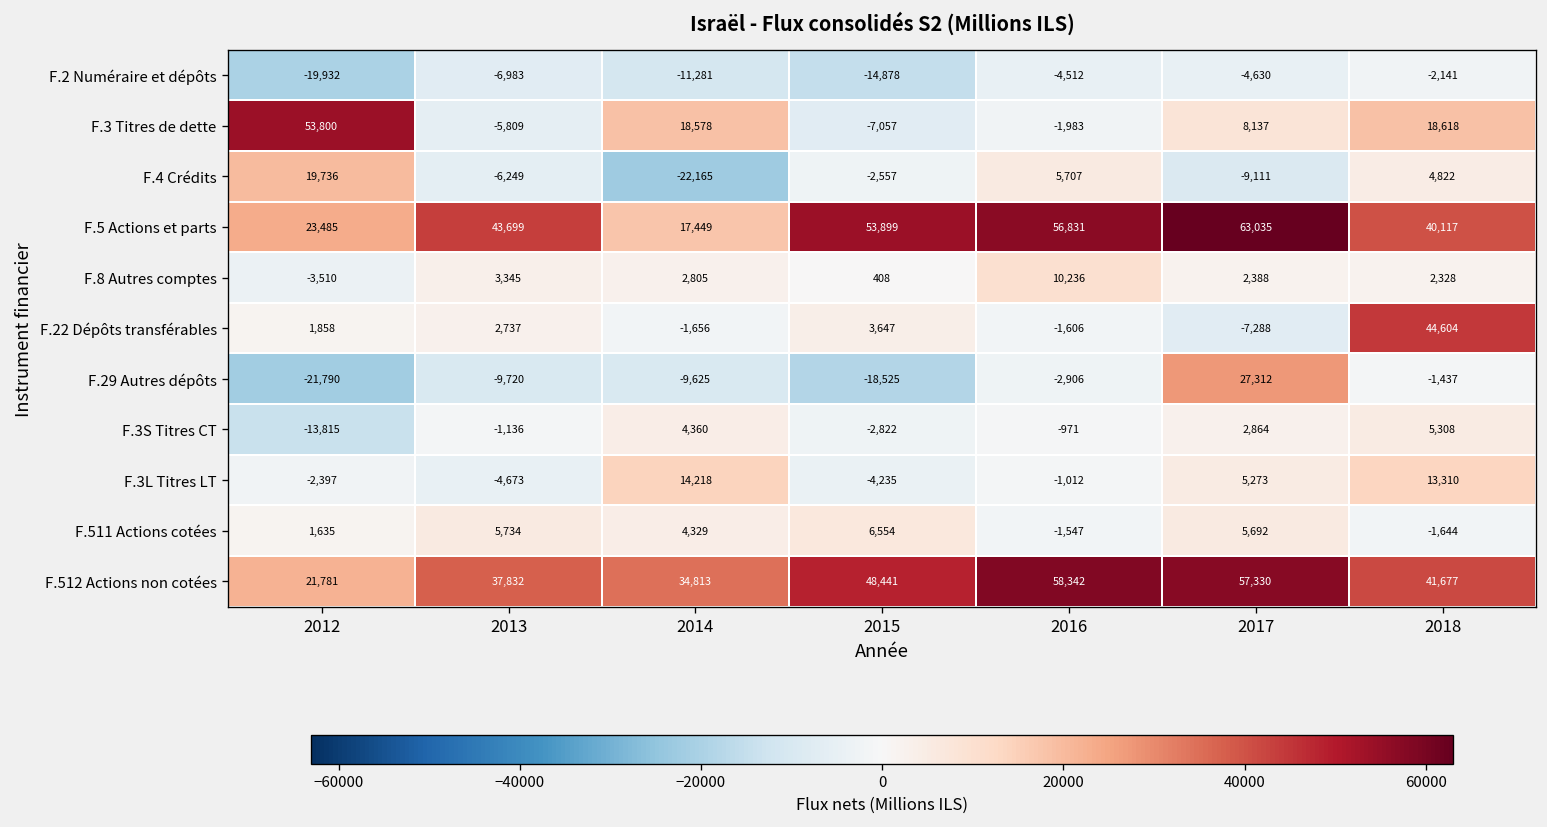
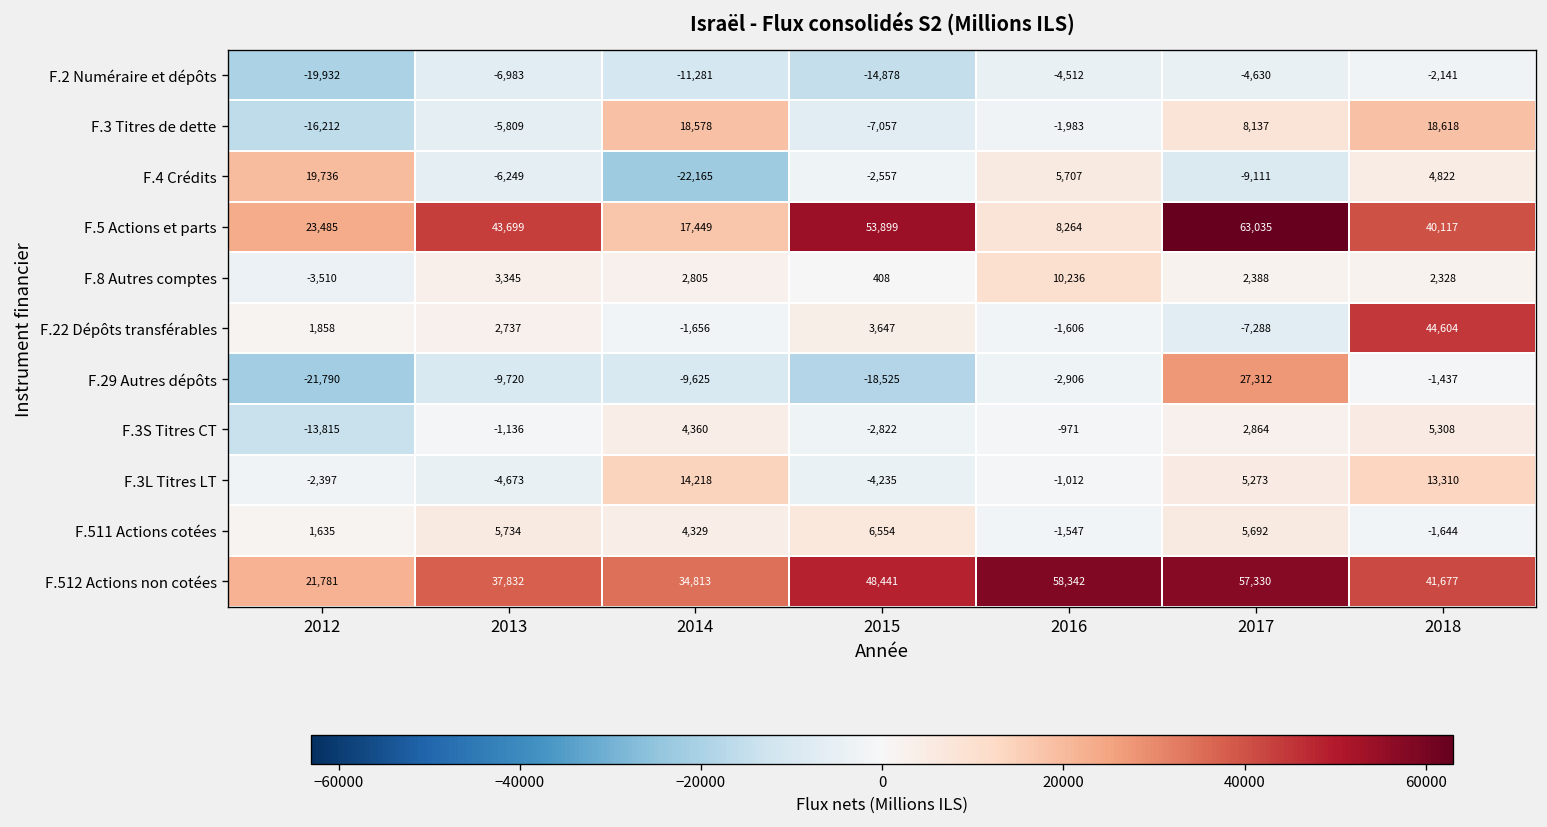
  {
    "F.2 Numéraire et dépôts": {
      "2012": "-19,932",
      "2013": "-6,983",
      "2014": "-11,281",
      "2015": "-14,878",
      "2016": "-4,512",
      "2017": "-4,630",
      "2018": "-2,141"
    },
    "F.3 Titres de dette": {
-     "2012": "53,800",
+     "2012": "-16,212",
      "2013": "-5,809",
      "2014": "18,578",
      "2015": "-7,057",
      "2016": "-1,983",
      "2017": "8,137",
      "2018": "18,618"
    },
    "F.4 Crédits": {
      "2012": "19,736",
      "2013": "-6,249",
      "2014": "-22,165",
      "2015": "-2,557",
      "2016": "5,707",
      "2017": "-9,111",
      "2018": "4,822"
    },
    "F.5 Actions et parts": {
      "2012": "23,485",
      "2013": "43,699",
      "2014": "17,449",
      "2015": "53,899",
-     "2016": "56,831",
+     "2016": "8,264",
      "2017": "63,035",
      "2018": "40,117"
    },
    "F.8 Autres comptes": {
      "2012": "-3,510",
      "2013": "3,345",
      "2014": "2,805",
      "2015": "408",
      "2016": "10,236",
      "2017": "2,388",
      "2018": "2,328"
    },
    "F.22 Dépôts transférables": {
      "2012": "1,858",
      "2013": "2,737",
      "2014": "-1,656",
      "2015": "3,647",
      "2016": "-1,606",
      "2017": "-7,288",
      "2018": "44,604"
    },
    "F.29 Autres dépôts": {
      "2012": "-21,790",
      "2013": "-9,720",
      "2014": "-9,625",
      "2015": "-18,525",
      "2016": "-2,906",
      "2017": "27,312",
      "2018": "-1,437"
    },
    "F.3S Titres CT": {
      "2012": "-13,815",
      "2013": "-1,136",
      "2014": "4,360",
      "2015": "-2,822",
      "2016": "-971",
      "2017": "2,864",
      "2018": "5,308"
    },
    "F.3L Titres LT": {
      "2012": "-2,397",
      "2013": "-4,673",
      "2014": "14,218",
      "2015": "-4,235",
      "2016": "-1,012",
      "2017": "5,273",
      "2018": "13,310"
    },
    "F.511 Actions cotées": {
      "2012": "1,635",
      "2013": "5,734",
      "2014": "4,329",
      "2015": "6,554",
      "2016": "-1,547",
      "2017": "5,692",
      "2018": "-1,644"
    },
    "F.512 Actions non cotées": {
      "2012": "21,781",
      "2013": "37,832",
      "2014": "34,813",
      "2015": "48,441",
      "2016": "58,342",
      "2017": "57,330",
      "2018": "41,677"
    }
  }
